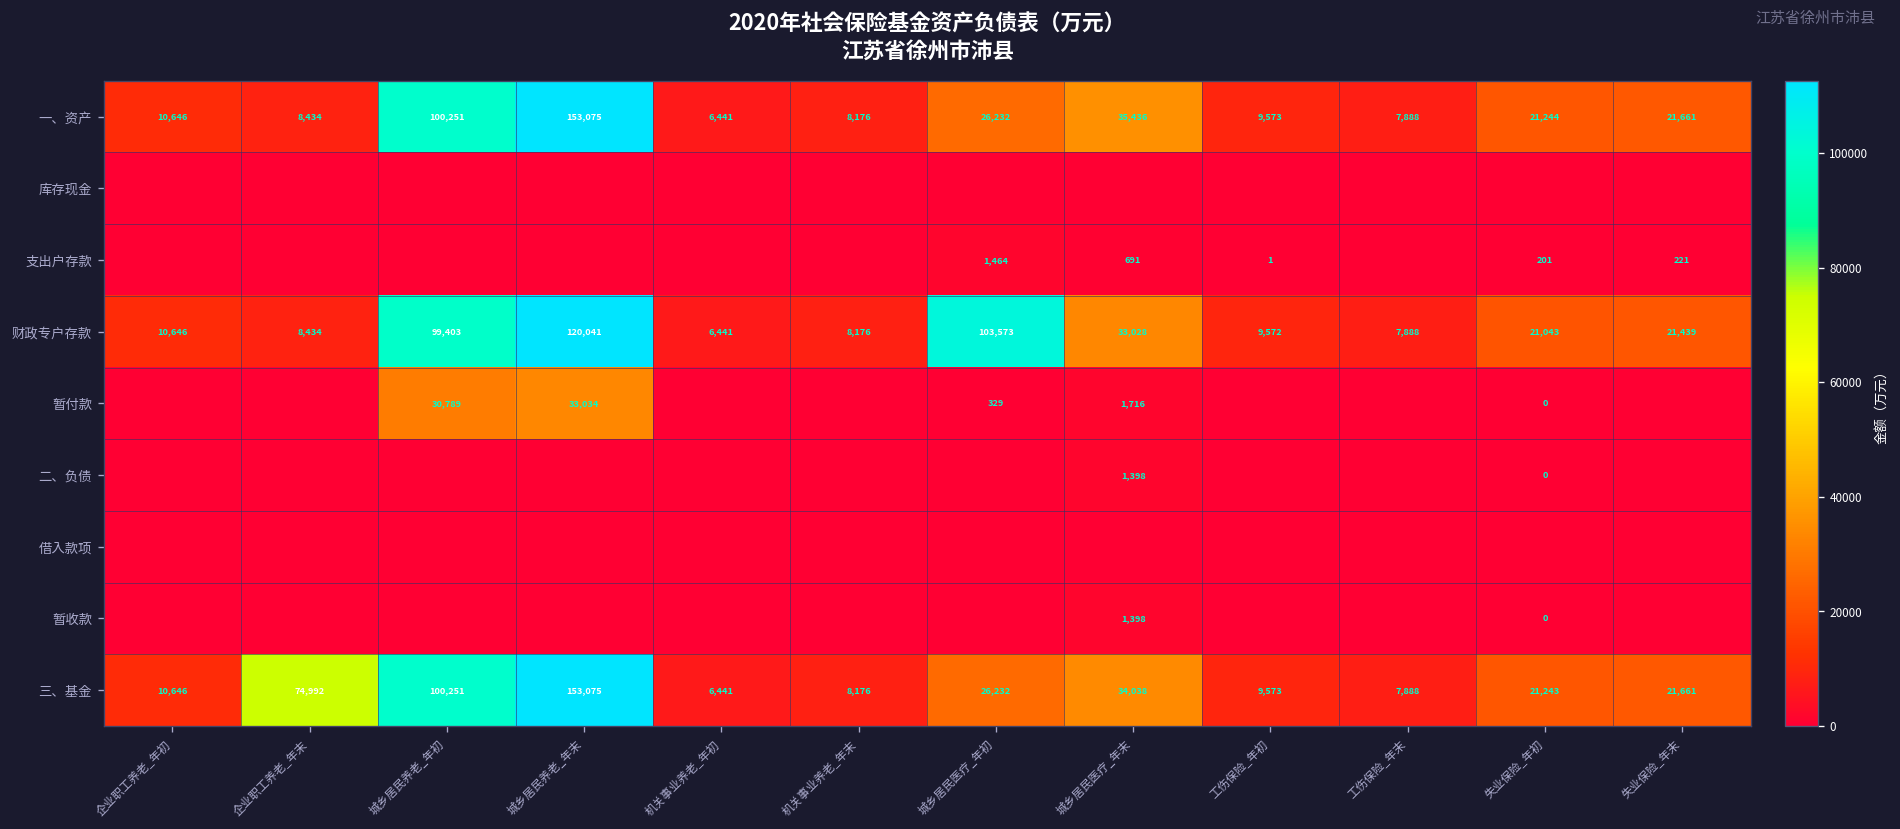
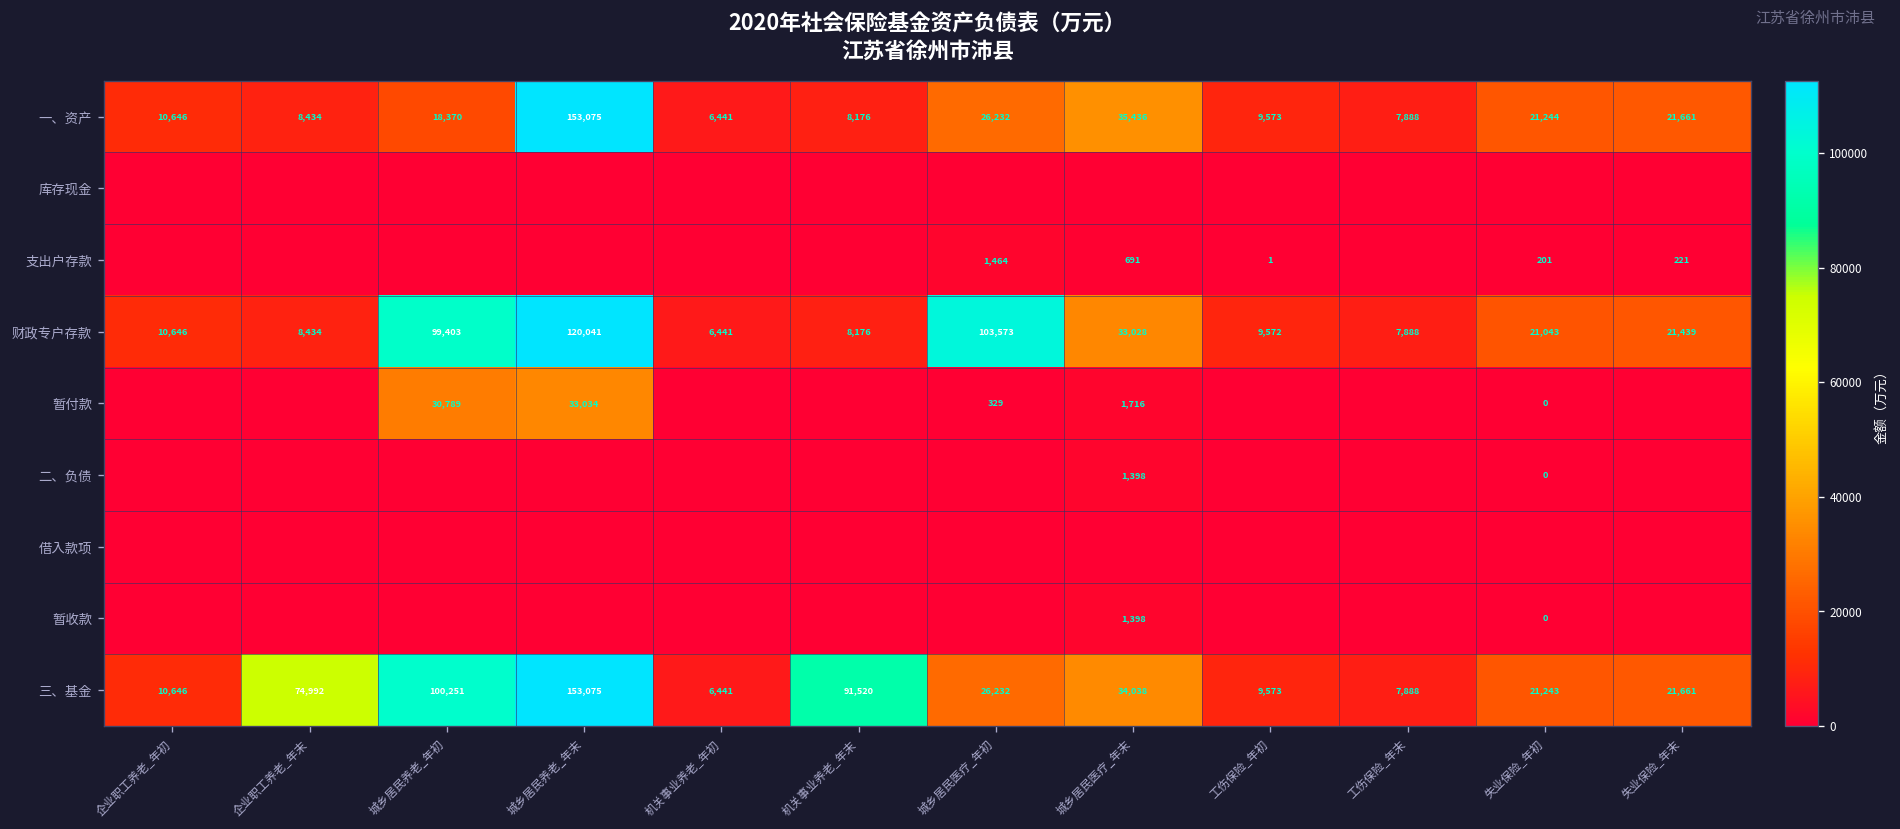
  {
    "一、资产": {
      "企业职工养老_年初": "10,646",
      "企业职工养老_年末": "8,434",
-     "城乡居民养老_年初": "100,251",
+     "城乡居民养老_年初": "18,370",
      "城乡居民养老_年末": "153,075",
      "机关事业养老_年初": "6,441",
      "机关事业养老_年末": "8,176",
      "城乡居民医疗_年初": "26,232",
      "城乡居民医疗_年末": "35,436",
      "工伤保险_年初": "9,573",
      "工伤保险_年末": "7,888",
      "失业保险_年初": "21,244",
      "失业保险_年末": "21,661"
    },
    "支出户存款": {
      "城乡居民医疗_年初": "1,464",
      "城乡居民医疗_年末": "691",
      "工伤保险_年初": "1",
      "失业保险_年初": "201",
      "失业保险_年末": "221"
    },
    "财政专户存款": {
      "企业职工养老_年初": "10,646",
      "企业职工养老_年末": "8,434",
      "城乡居民养老_年初": "99,403",
      "城乡居民养老_年末": "120,041",
      "机关事业养老_年初": "6,441",
      "机关事业养老_年末": "8,176",
      "城乡居民医疗_年初": "103,573",
      "城乡居民医疗_年末": "33,028",
      "工伤保险_年初": "9,572",
      "工伤保险_年末": "7,888",
      "失业保险_年初": "21,043",
      "失业保险_年末": "21,439"
    },
    "暂付款": {
      "城乡居民养老_年初": "30,789",
      "城乡居民养老_年末": "33,034",
      "城乡居民医疗_年初": "329",
      "城乡居民医疗_年末": "1,716",
      "失业保险_年初": "0"
    },
    "二、负债": {
      "城乡居民医疗_年末": "1,398",
      "失业保险_年初": "0"
    },
    "暂收款": {
      "城乡居民医疗_年末": "1,398",
      "失业保险_年初": "0"
    },
    "三、基金": {
      "企业职工养老_年初": "10,646",
      "企业职工养老_年末": "74,992",
      "城乡居民养老_年初": "100,251",
      "城乡居民养老_年末": "153,075",
      "机关事业养老_年初": "6,441",
-     "机关事业养老_年末": "8,176",
+     "机关事业养老_年末": "91,520",
      "城乡居民医疗_年初": "26,232",
      "城乡居民医疗_年末": "34,038",
      "工伤保险_年初": "9,573",
      "工伤保险_年末": "7,888",
      "失业保险_年初": "21,243",
      "失业保险_年末": "21,661"
    }
  }
